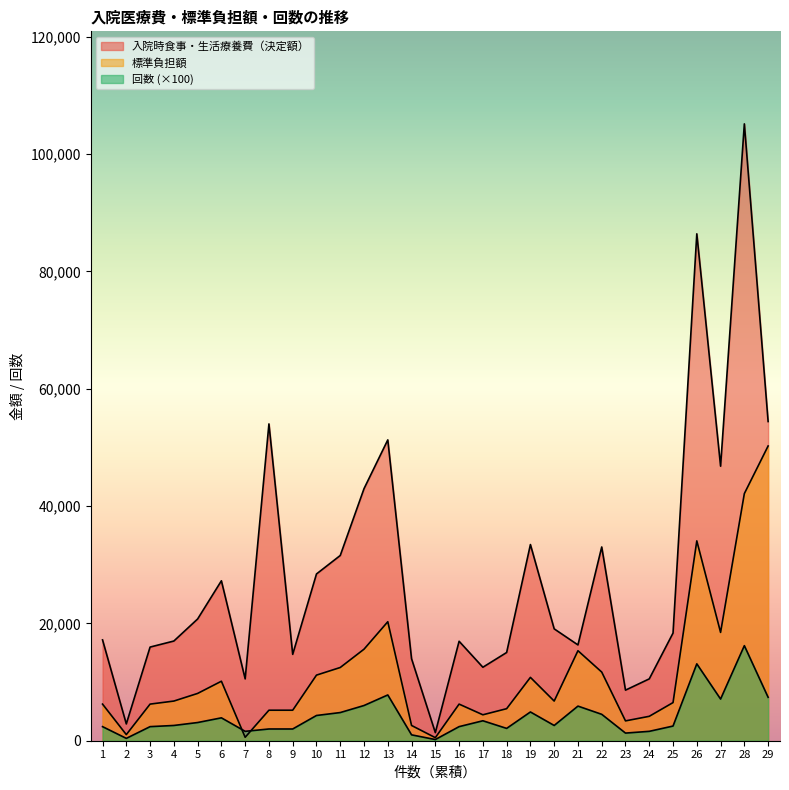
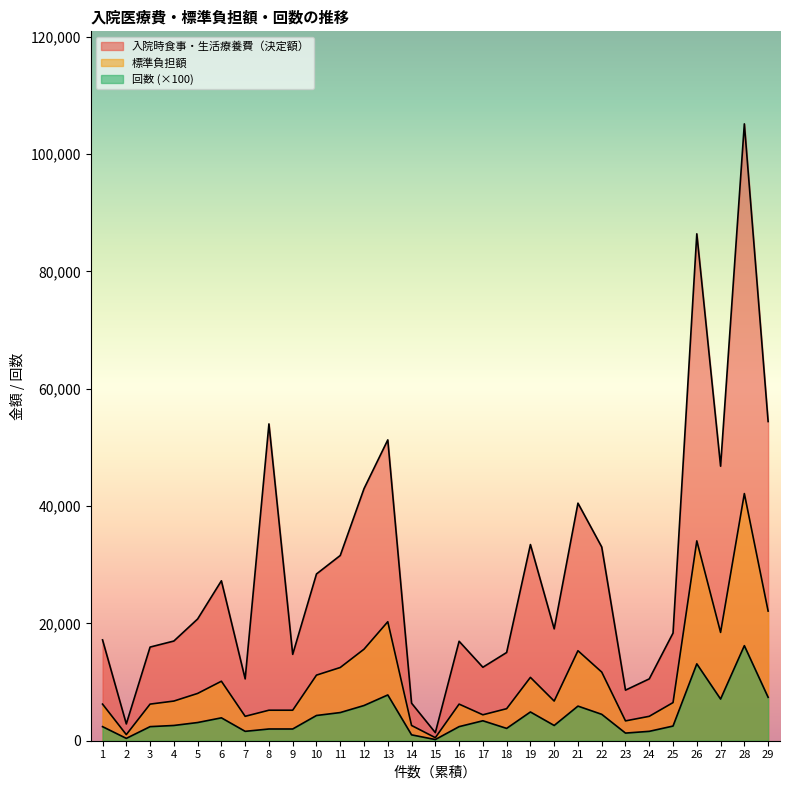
  {
    "入院時食事・生活療養費（決定額）": {
      "1": "17,000",
      "2": "3,000",
      "3": "16,000",
      "4": "17,000",
      "5": "21,000",
      "6": "27,000",
      "7": "11,000",
      "8": "54,000",
      "9": "15,000",
      "10": "28,000",
      "11": "32,000",
      "12": "43,000",
      "13": "51,000",
-     "14": "14,000",
+     "14": "6,000",
      "15": "1,000",
      "16": "17,000",
      "17": "13,000",
      "18": "15,000",
      "19": "33,000",
      "20": "19,000",
-     "21": "16,000",
+     "21": "40,000",
      "22": "33,000",
      "23": "9,000",
      "24": "11,000",
      "25": "18,000",
      "26": "86,000",
      "27": "47,000",
      "28": "105,000",
      "29": "54,000"
    },
    "標準負担額": {
      "1": "6,000",
      "2": "1,000",
      "3": "6,000",
      "4": "7,000",
      "5": "8,000",
      "6": "10,000",
-     "7": "1,000",
+     "7": "4,000",
      "8": "5,000",
      "9": "5,000",
      "10": "11,000",
      "11": "12,000",
      "12": "16,000",
      "13": "20,000",
      "14": "3,000",
      "16": "6,000",
      "17": "4,000",
      "18": "5,000",
      "19": "11,000",
      "20": "7,000",
      "21": "15,000",
      "22": "12,000",
      "23": "3,000",
      "24": "4,000",
      "25": "7,000",
      "26": "34,000",
      "27": "18,000",
      "28": "42,000",
-     "29": "50,000"
+     "29": "22,000"
    },
    "回数 (×100)": {
      "1": "2,000",
      "2": "0",
      "3": "2,000",
      "4": "3,000",
      "5": "3,000",
      "6": "4,000",
      "7": "2,000",
      "8": "2,000",
      "9": "2,000",
      "10": "4,000",
      "11": "5,000",
      "12": "6,000",
      "13": "8,000",
      "14": "1,000",
      "16": "2,000",
      "17": "3,000",
      "18": "2,000",
      "19": "5,000",
      "20": "3,000",
      "21": "6,000",
      "22": "5,000",
      "23": "1,000",
      "24": "2,000",
      "25": "3,000",
      "26": "13,000",
      "27": "7,000",
      "28": "16,000",
      "29": "7,000"
    }
  }
